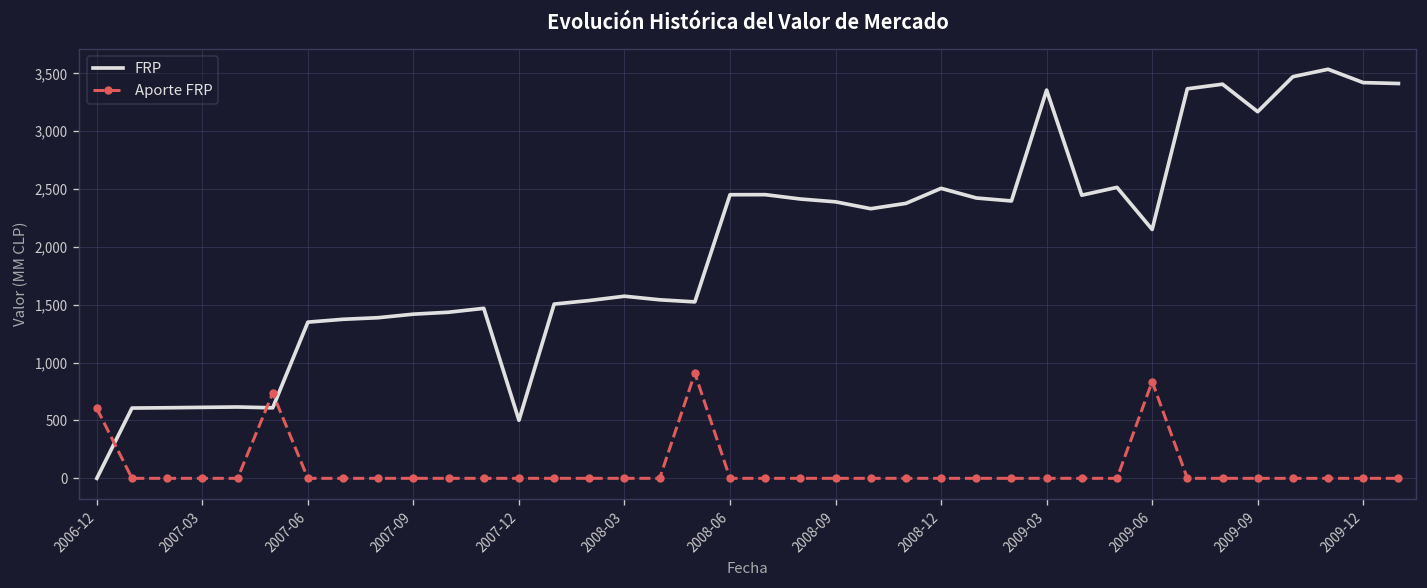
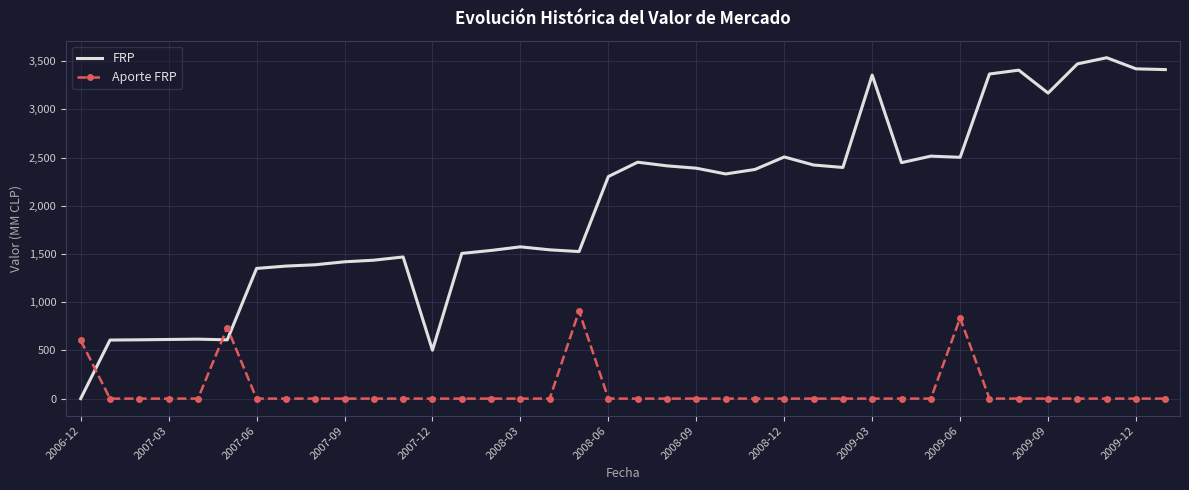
  {
    "FRP": {
      "2006-12": "0",
      "2007-03": "600",
      "2007-06": "1,400",
      "2007-09": "1,400",
      "2007-12": "500",
      "2008-03": "1,600",
-     "2008-06": "2,500",
+     "2008-06": "2,300",
      "2008-09": "2,400",
      "2008-12": "2,500",
      "2009-03": "3,400",
-     "2009-06": "2,200",
+     "2009-06": "2,500",
      "2009-09": "3,200",
      "2009-12": "3,400"
    },
    "Aporte FRP": {
      "2006-12": "600",
      "2007-03": "0",
      "2007-06": "0",
      "2007-09": "0",
      "2007-12": "0",
      "2008-03": "0",
      "2008-06": "0",
      "2008-09": "0",
      "2008-12": "0",
      "2009-03": "0",
      "2009-06": "800",
      "2009-09": "0",
      "2009-12": "0"
    }
  }
